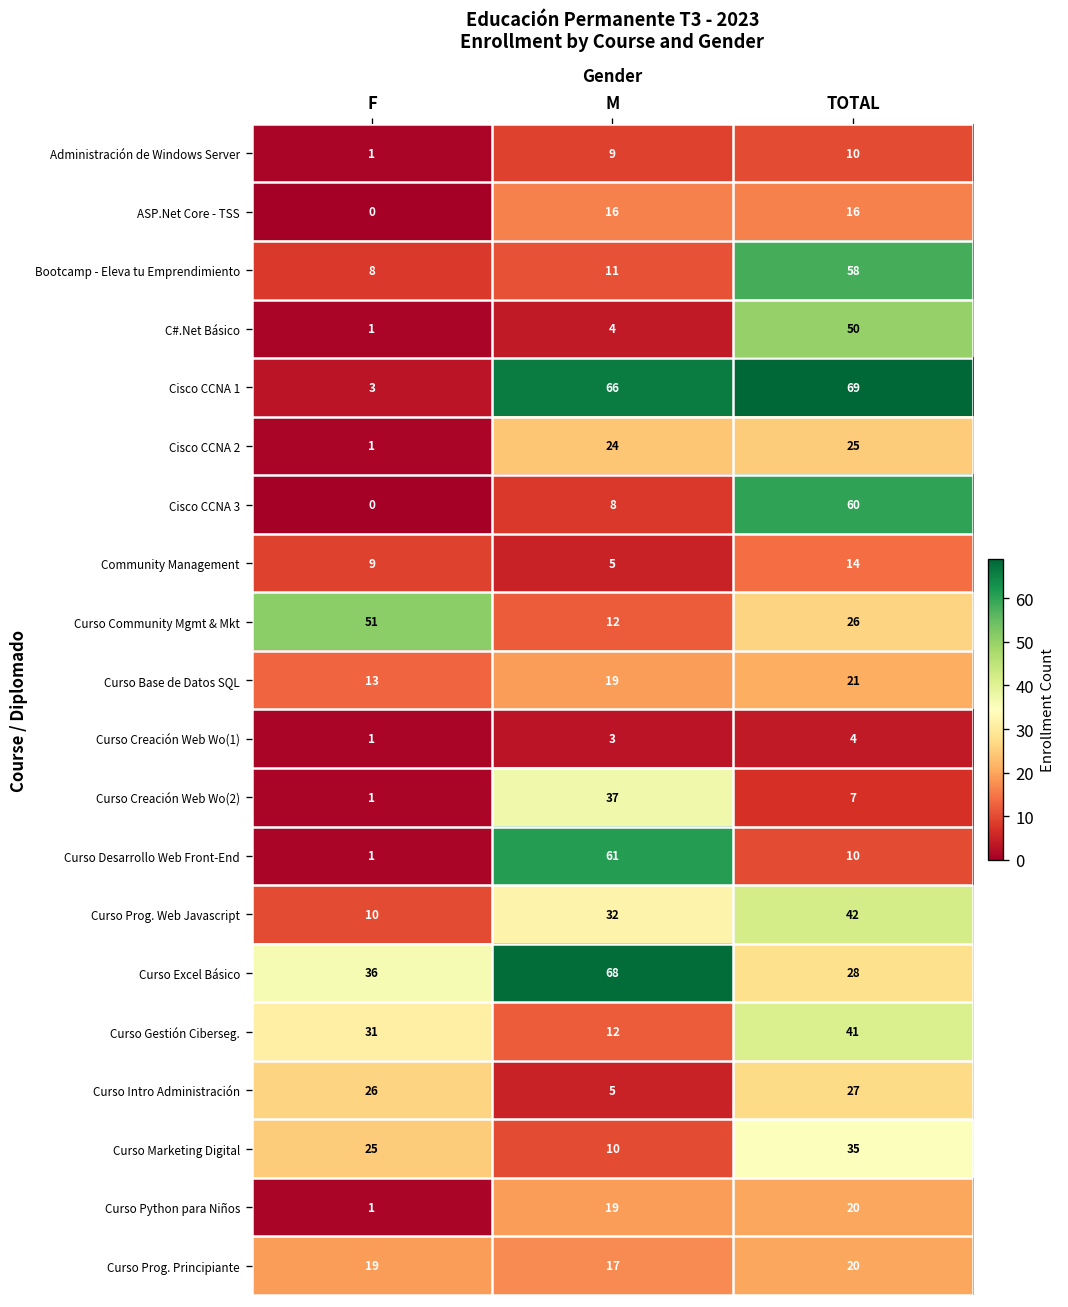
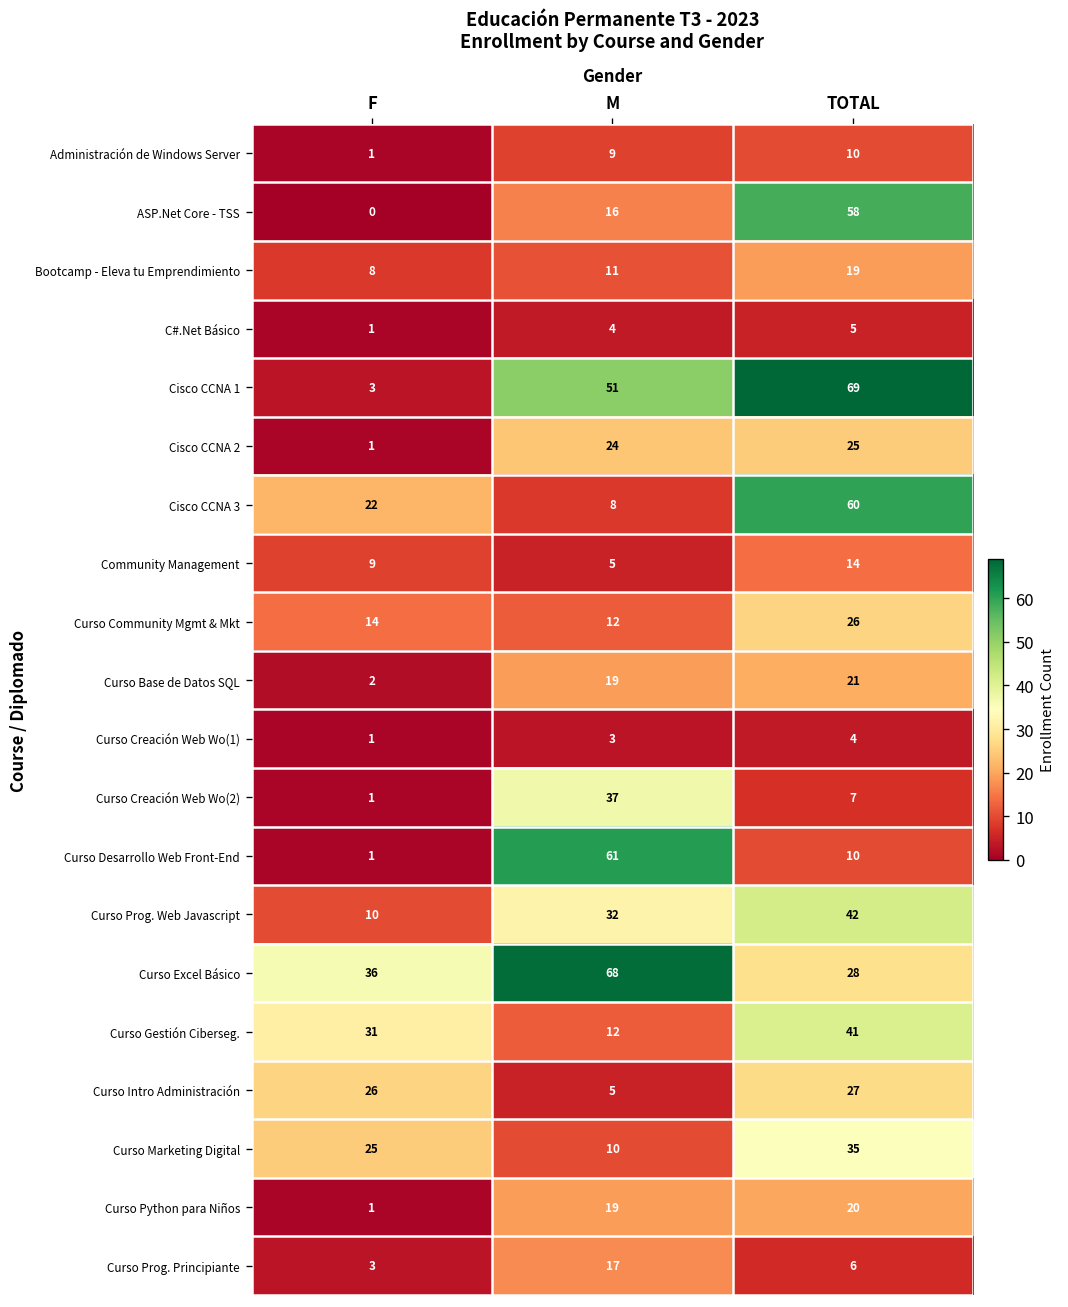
  {
    "Administración de Windows Server": {
      "F": 1,
      "M": 9,
      "TOTAL": 10
    },
    "ASP.Net Core - TSS": {
      "F": 0,
      "M": 16,
-     "TOTAL": 16
+     "TOTAL": 58
    },
    "Bootcamp - Eleva tu Emprendimiento": {
      "F": 8,
      "M": 11,
-     "TOTAL": 58
+     "TOTAL": 19
    },
    "C#.Net Básico": {
      "F": 1,
      "M": 4,
-     "TOTAL": 50
+     "TOTAL": 5
    },
    "Cisco CCNA 1": {
      "F": 3,
-     "M": 66,
+     "M": 51,
      "TOTAL": 69
    },
    "Cisco CCNA 2": {
      "F": 1,
      "M": 24,
      "TOTAL": 25
    },
    "Cisco CCNA 3": {
-     "F": 0,
+     "F": 22,
      "M": 8,
      "TOTAL": 60
    },
    "Community Management": {
      "F": 9,
      "M": 5,
      "TOTAL": 14
    },
    "Curso Community Mgmt & Mkt": {
-     "F": 51,
+     "F": 14,
      "M": 12,
      "TOTAL": 26
    },
    "Curso Base de Datos SQL": {
-     "F": 13,
+     "F": 2,
      "M": 19,
      "TOTAL": 21
    },
    "Curso Creación Web Wo(1)": {
      "F": 1,
      "M": 3,
      "TOTAL": 4
    },
    "Curso Creación Web Wo(2)": {
      "F": 1,
      "M": 37,
      "TOTAL": 7
    },
    "Curso Desarrollo Web Front-End": {
      "F": 1,
      "M": 61,
      "TOTAL": 10
    },
    "Curso Prog. Web Javascript": {
      "F": 10,
      "M": 32,
      "TOTAL": 42
    },
    "Curso Excel Básico": {
      "F": 36,
      "M": 68,
      "TOTAL": 28
    },
    "Curso Gestión Ciberseg.": {
      "F": 31,
      "M": 12,
      "TOTAL": 41
    },
    "Curso Intro Administración": {
      "F": 26,
      "M": 5,
      "TOTAL": 27
    },
    "Curso Marketing Digital": {
      "F": 25,
      "M": 10,
      "TOTAL": 35
    },
    "Curso Python para Niños": {
      "F": 1,
      "M": 19,
      "TOTAL": 20
    },
    "Curso Prog. Principiante": {
-     "F": 19,
+     "F": 3,
      "M": 17,
-     "TOTAL": 20
+     "TOTAL": 6
    }
  }
